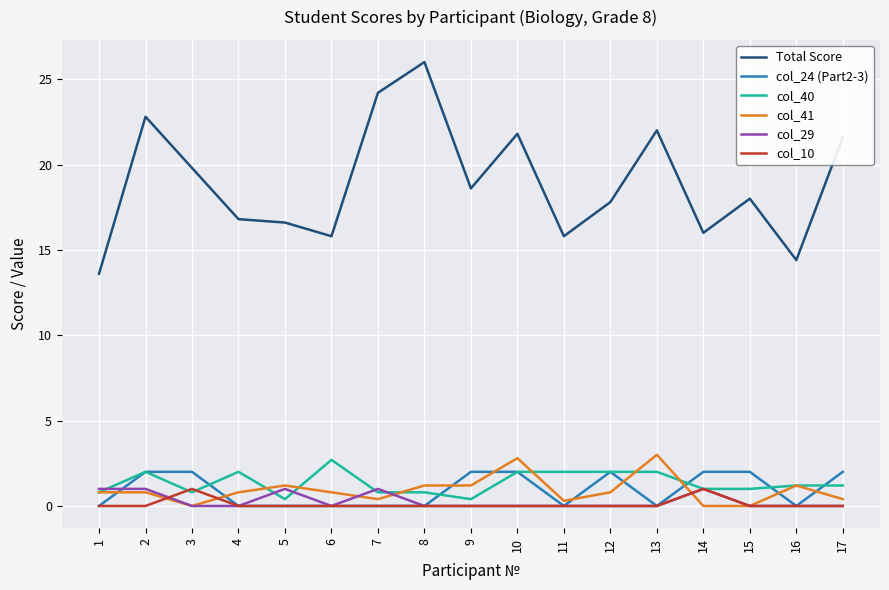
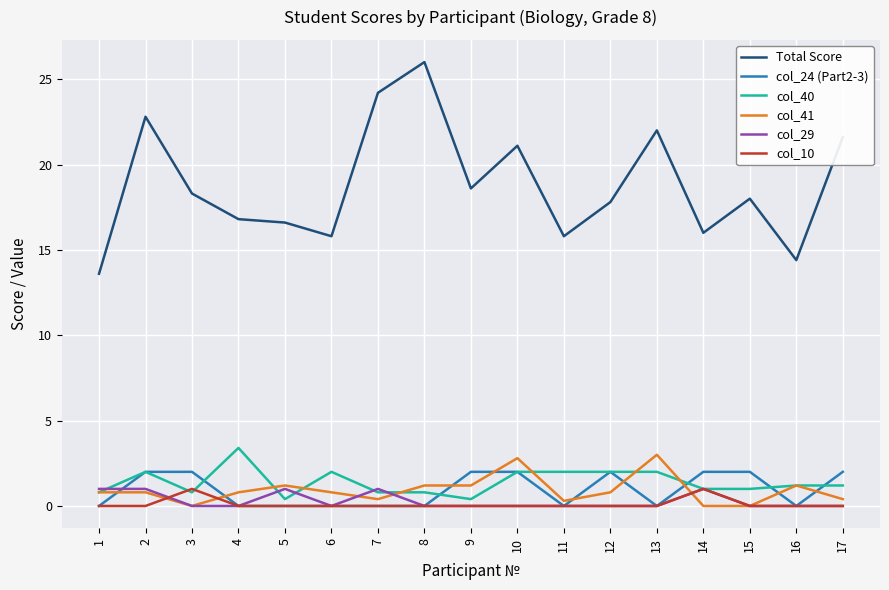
  {
    "Total Score": {
      "1": 13.6,
      "2": 22.8,
-     "3": 19.8,
+     "3": 18.3,
      "4": 16.8,
      "5": 16.6,
      "6": 15.8,
      "7": 24.2,
      "8": 26.0,
      "9": 18.6,
-     "10": 21.8,
+     "10": 21.1,
      "11": 15.8,
      "12": 17.8,
      "13": 22.0,
      "14": 16.0,
      "15": 18.0,
      "16": 14.4
    },
    "col_24 (Part2-3)": {
      "3": 2.0,
      "9": 2.0,
      "14": 2.0,
      "15": 2.0,
      "17": 2.0
    },
    "col_40": {
      "3": 0.8,
-     "4": 2.0,
+     "4": 3.4,
      "5": 0.4,
-     "6": 2.7,
+     "6": 2.0,
      "7": 0.8,
      "8": 0.8,
      "9": 0.4,
      "11": 2.0,
      "13": 2.0,
      "15": 1.0,
      "17": 1.2
    },
    "col_41": {
      "2": 0.8,
      "4": 0.8,
      "5": 1.2,
      "6": 0.8,
      "7": 0.4,
      "8": 1.2,
      "9": 1.2,
      "10": 2.8,
      "11": 0.3,
      "12": 0.8,
      "13": 3.0,
      "14": 0.0,
      "17": 0.4
    },
    "col_29": {
      "1": 1.0,
      "2": 1.0,
      "5": 1.0,
      "7": 1.0
    },
    "col_10": {
      "2": 0.0,
      "3": 1.0
    }
  }
